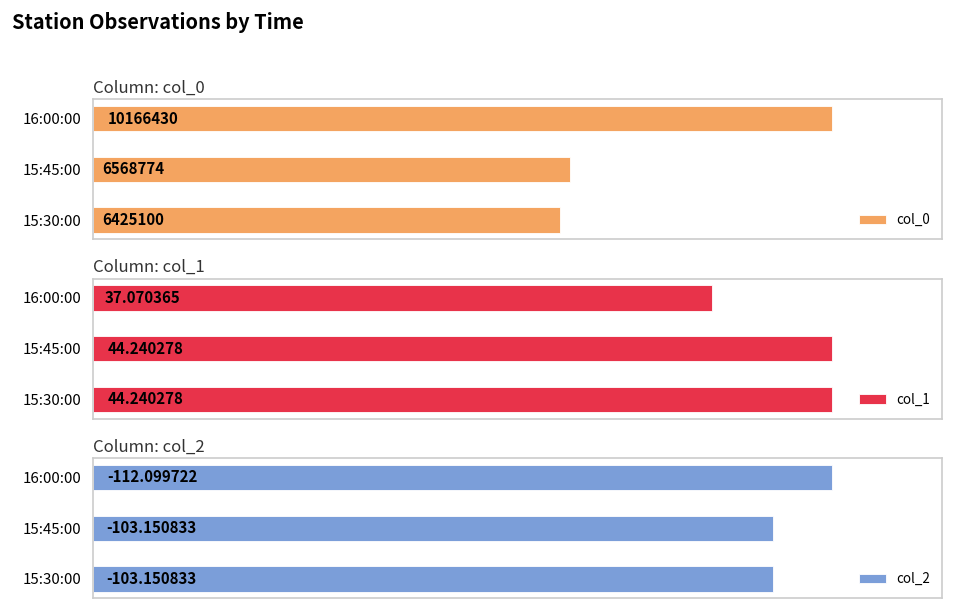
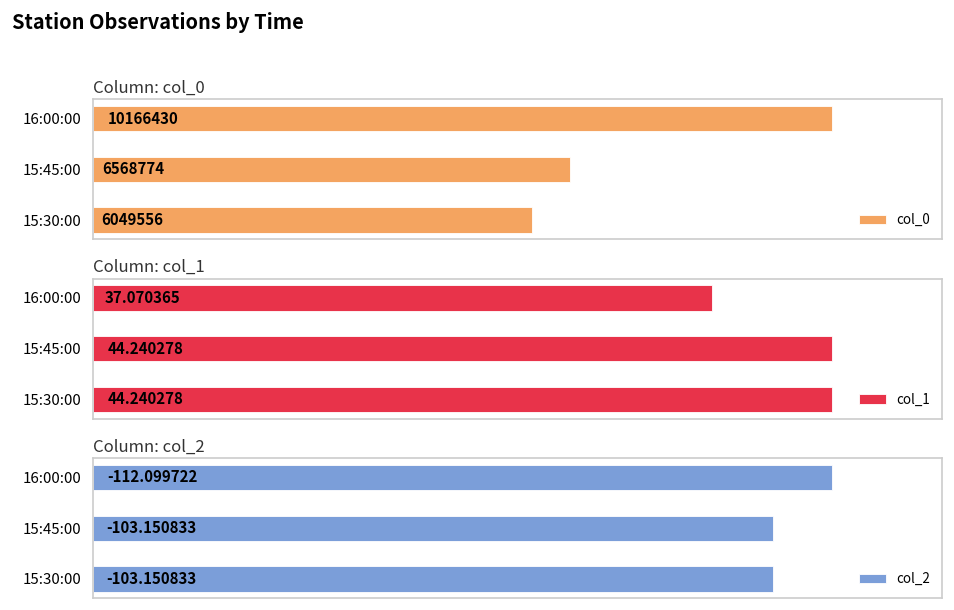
  {
    "Column: col_0": {
      "16:00:00": 10166430,
      "15:45:00": 6568774,
-     "15:30:00": 6425100
+     "15:30:00": 6049556
    },
    "Column: col_1": {
      "16:00:00": 37.070365,
      "15:45:00": 44.240278,
      "15:30:00": 44.240278
    }
  }
